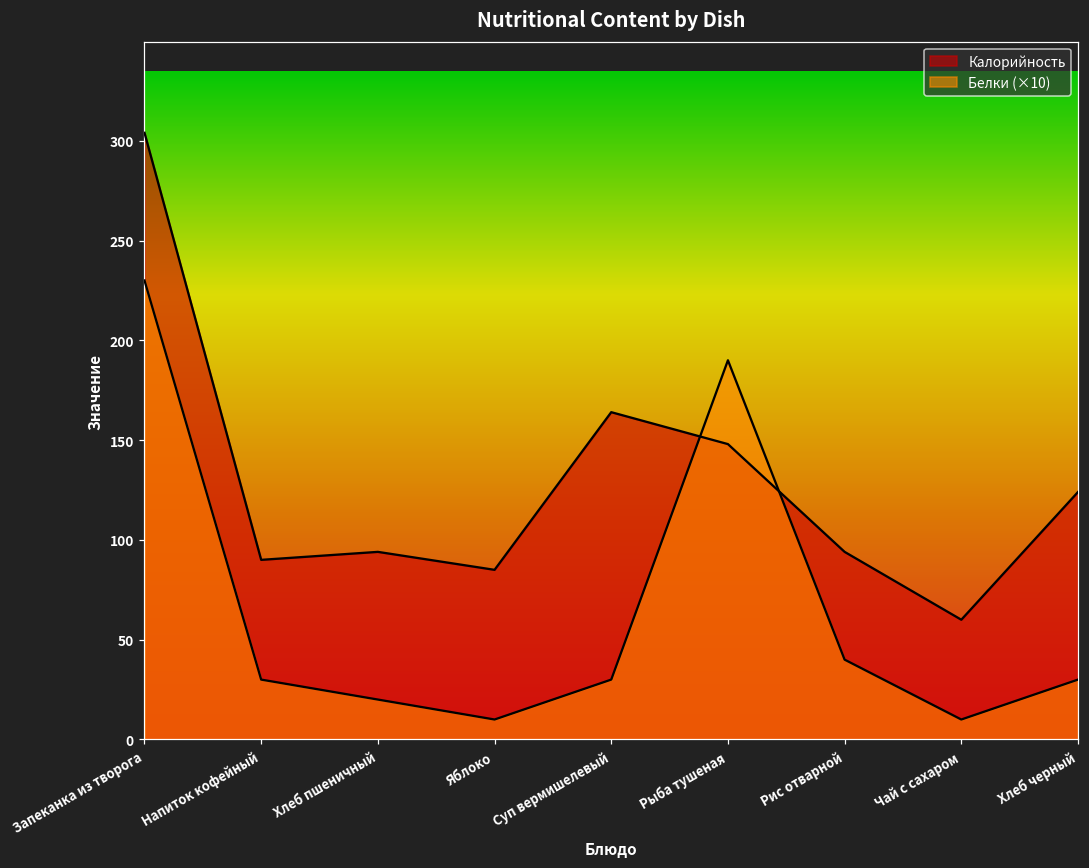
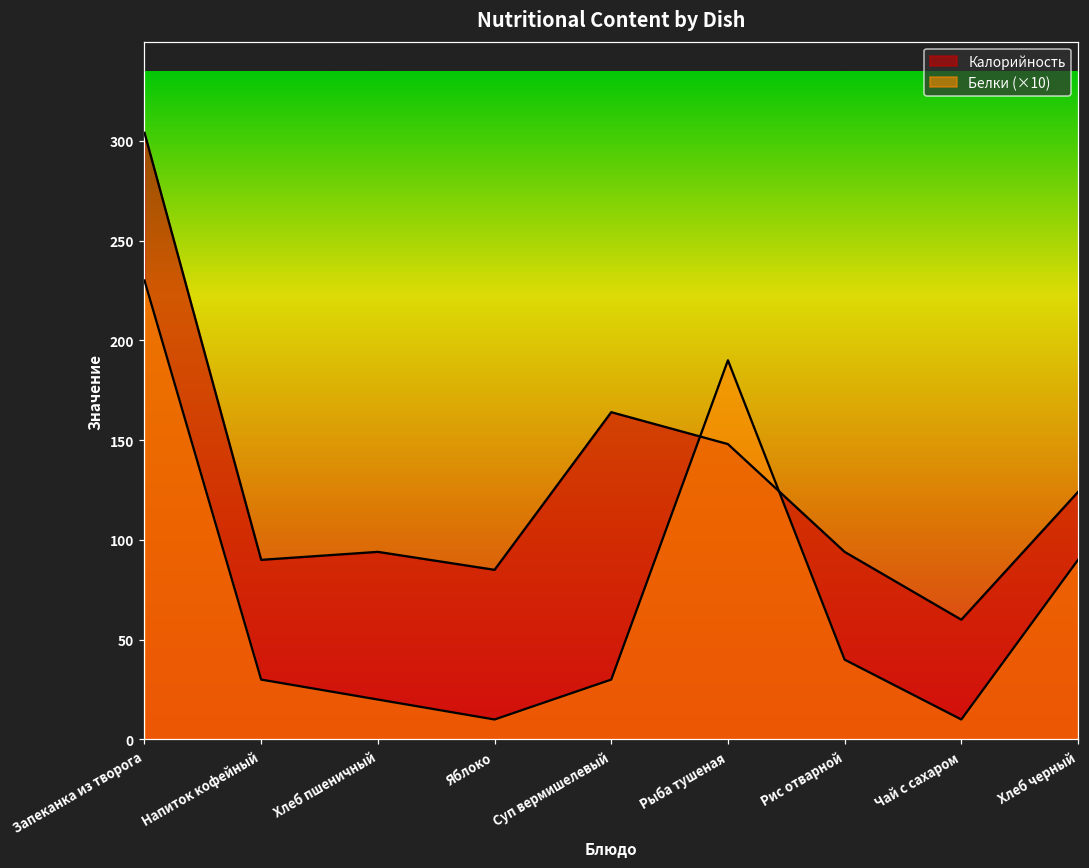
  {
    "Калорийность": {
      "Запеканка из творога": 304,
      "Напиток кофейный": 90,
      "Хлеб пшеничный": 94,
      "Яблоко": 85,
      "Суп вермишелевый": 164,
      "Рыба тушеная": 148,
      "Рис отварной": 94,
      "Чай с сахаром": 60,
      "Хлеб черный": 124
    },
    "Белки (×10)": {
      "Запеканка из творога": 230,
      "Напиток кофейный": 30,
      "Хлеб пшеничный": 20,
      "Яблоко": 10,
      "Суп вермишелевый": 30,
      "Рыба тушеная": 190,
      "Рис отварной": 40,
      "Чай с сахаром": 10,
-     "Хлеб черный": 30
+     "Хлеб черный": 90
    }
  }
